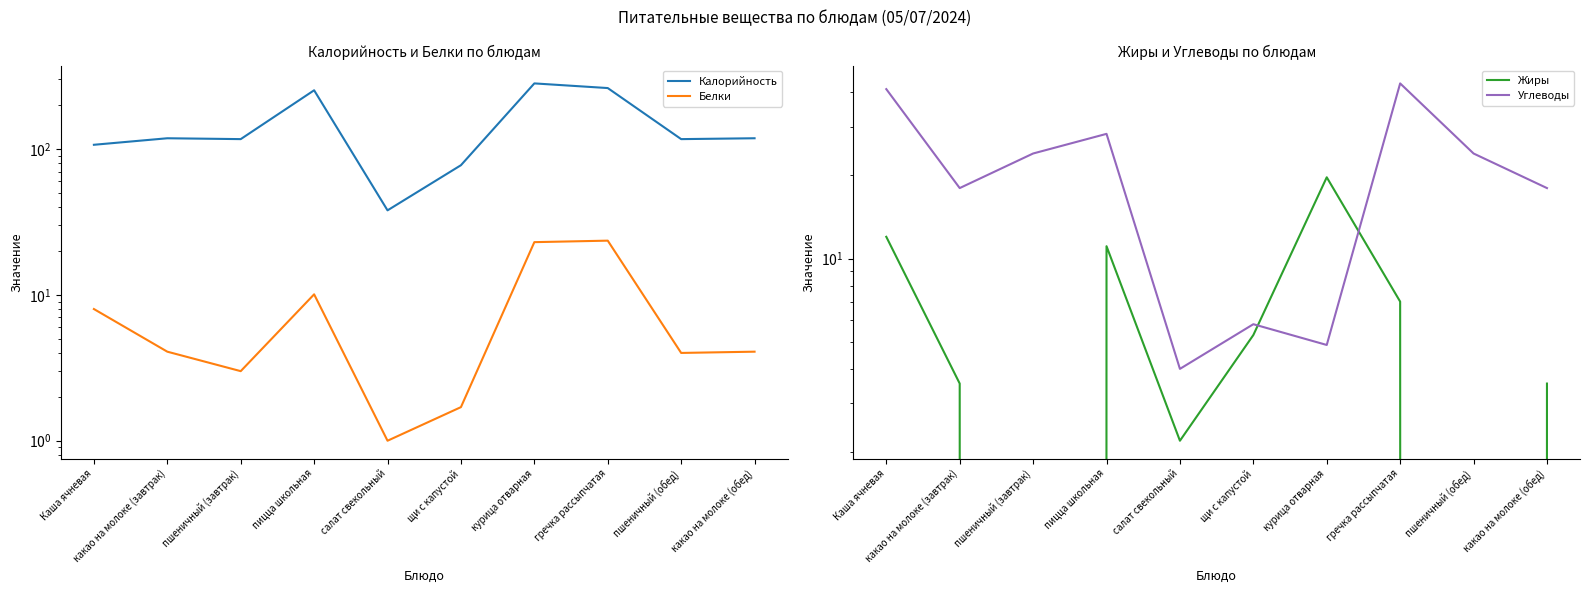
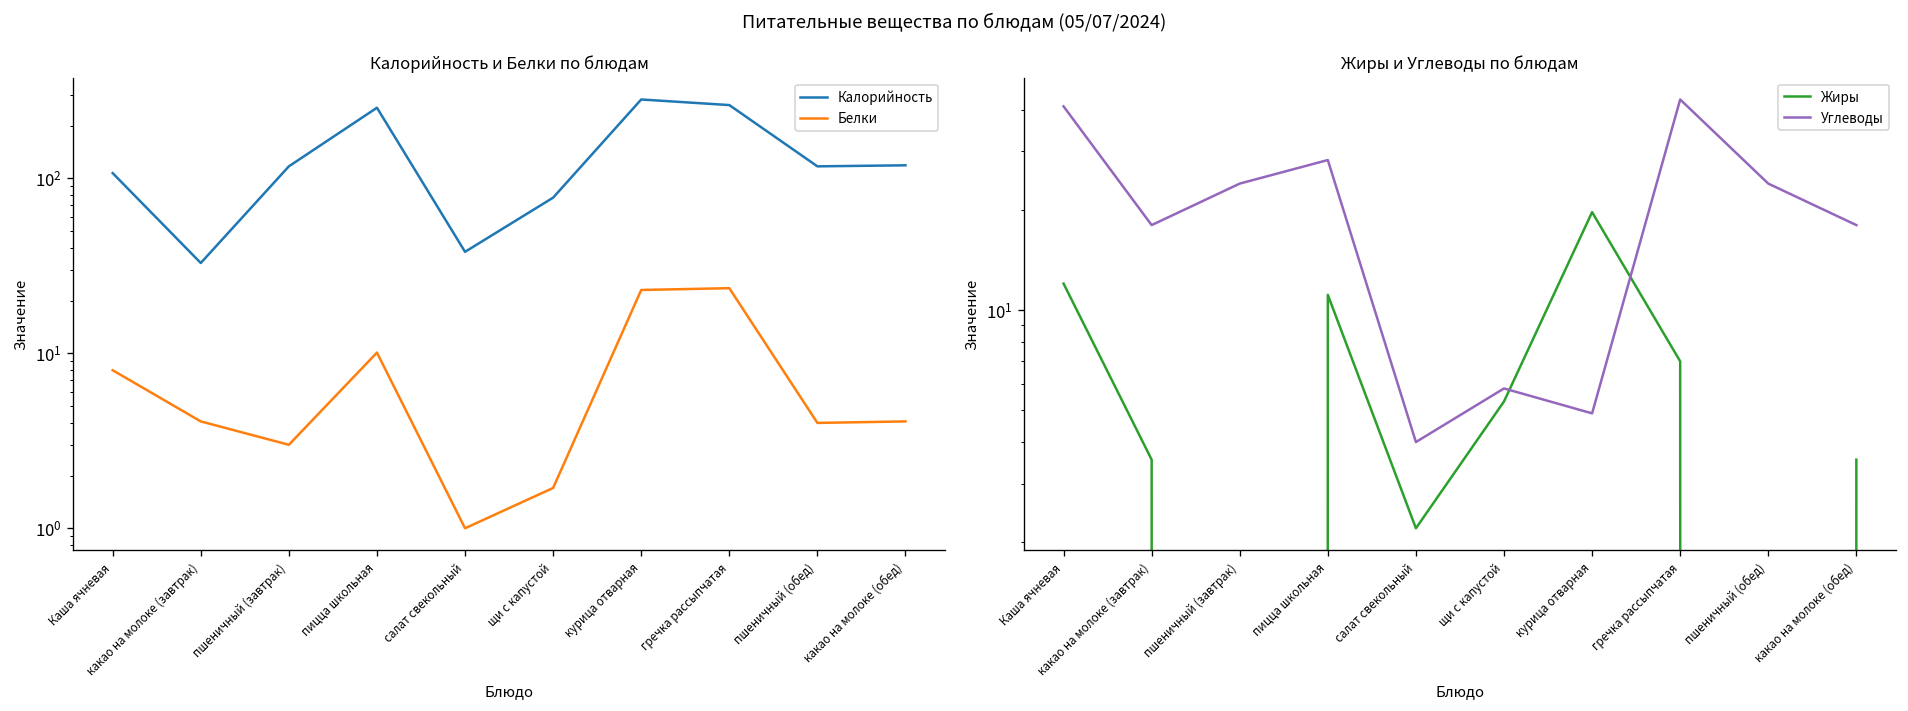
  {
    "Калорийность и Белки по блюдам": {
      "Калорийность": {
        "Каша ячневая": 110,
-       "какао на молоке (завтрак)": 120,
+       "какао на молоке (завтрак)": 33,
        "пшеничный (завтрак)": 120,
        "пицца школьная": 250,
        "салат свекольный": 38,
        "щи с капустой": 80,
        "курица отварная": 280,
        "гречка рассыпчатая": 260,
        "пшеничный (обед)": 120,
        "какао на молоке (обед)": 120
      },
      "Белки": {
        "Каша ячневая": 8,
        "какао на молоке (завтрак)": 4,
        "пшеничный (завтрак)": 3,
        "пицца школьная": 10,
        "салат свекольный": 1,
        "щи с капустой": 1.7,
        "курица отварная": 23,
        "гречка рассыпчатая": 24,
        "пшеничный (обед)": 4,
        "какао на молоке (обед)": 4
      }
    }
  }
